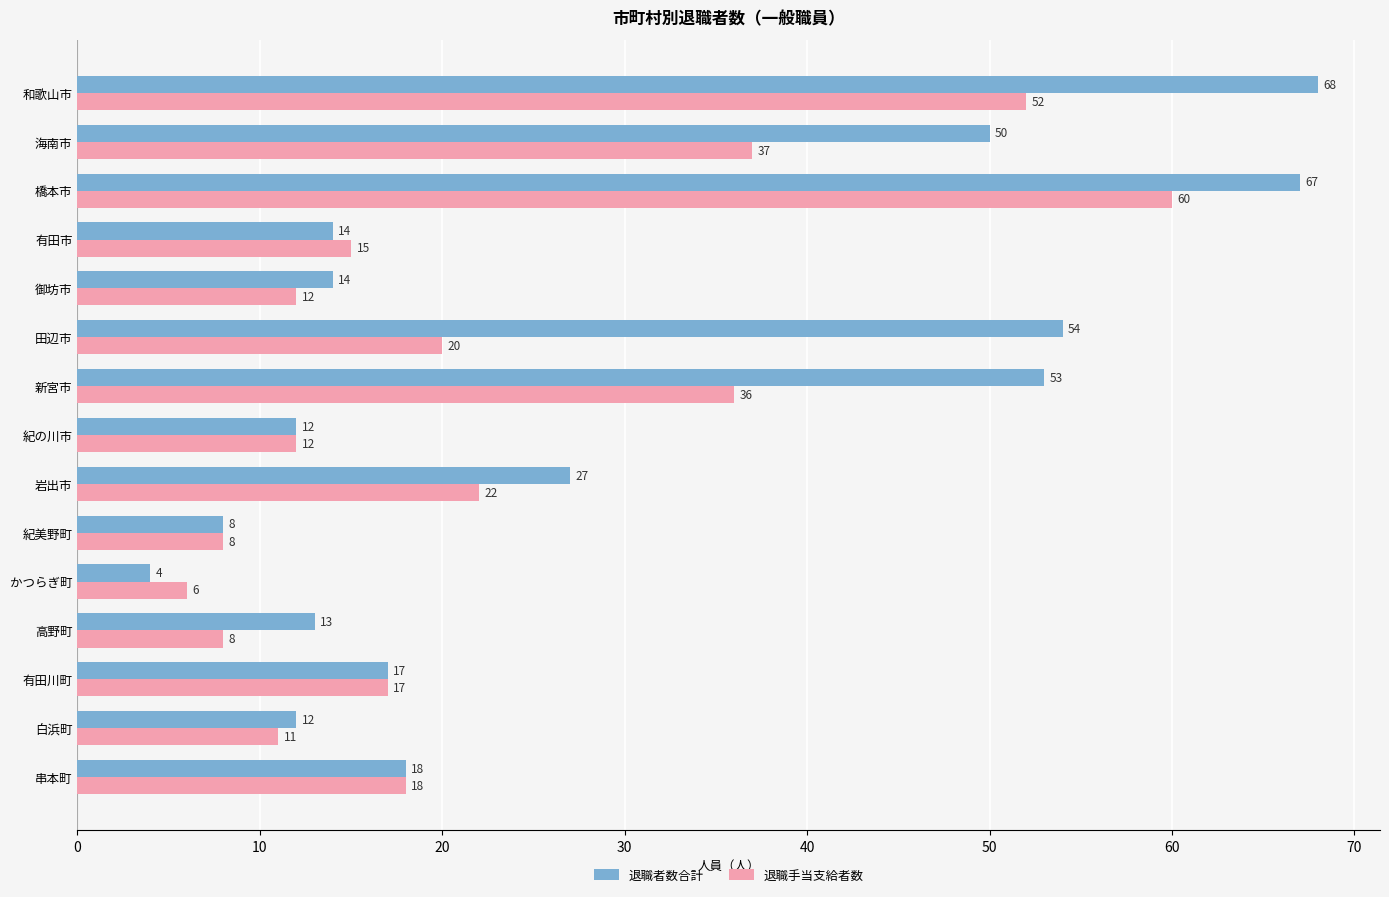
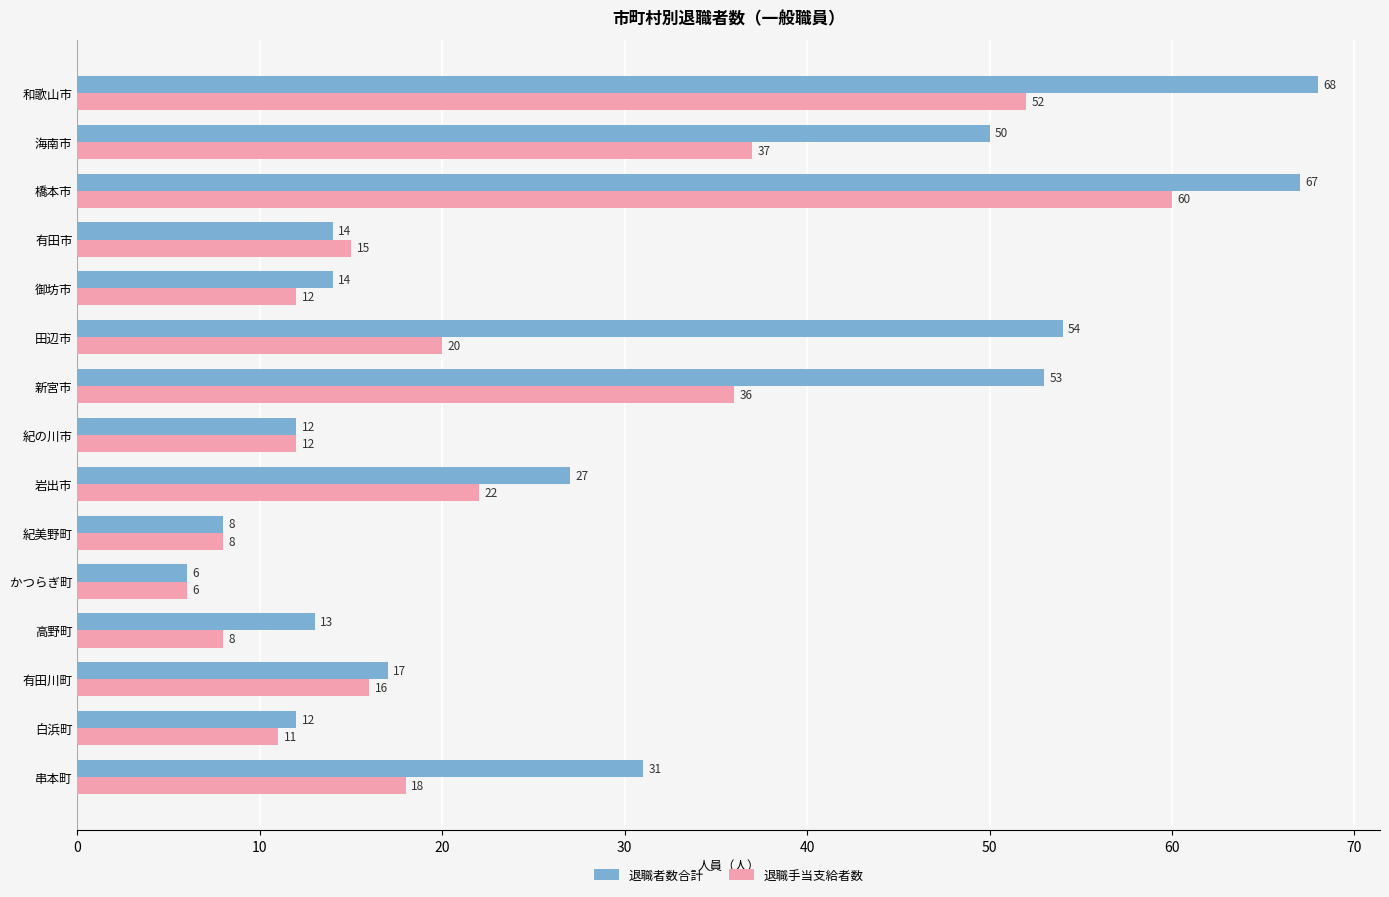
  {
    "退職者数合計": {
      "和歌山市": 68,
      "海南市": 50,
      "橋本市": 67,
      "有田市": 14,
      "御坊市": 14,
      "田辺市": 54,
      "新宮市": 53,
      "紀の川市": 12,
      "岩出市": 27,
      "紀美野町": 8,
-     "かつらぎ町": 4,
+     "かつらぎ町": 6,
      "高野町": 13,
      "有田川町": 17,
      "白浜町": 12,
-     "串本町": 18
+     "串本町": 31
    },
    "退職手当支給者数": {
      "和歌山市": 52,
      "海南市": 37,
      "橋本市": 60,
      "有田市": 15,
      "御坊市": 12,
      "田辺市": 20,
      "新宮市": 36,
      "紀の川市": 12,
      "岩出市": 22,
      "紀美野町": 8,
      "かつらぎ町": 6,
      "高野町": 8,
-     "有田川町": 17,
+     "有田川町": 16,
      "白浜町": 11,
      "串本町": 18
    }
  }
